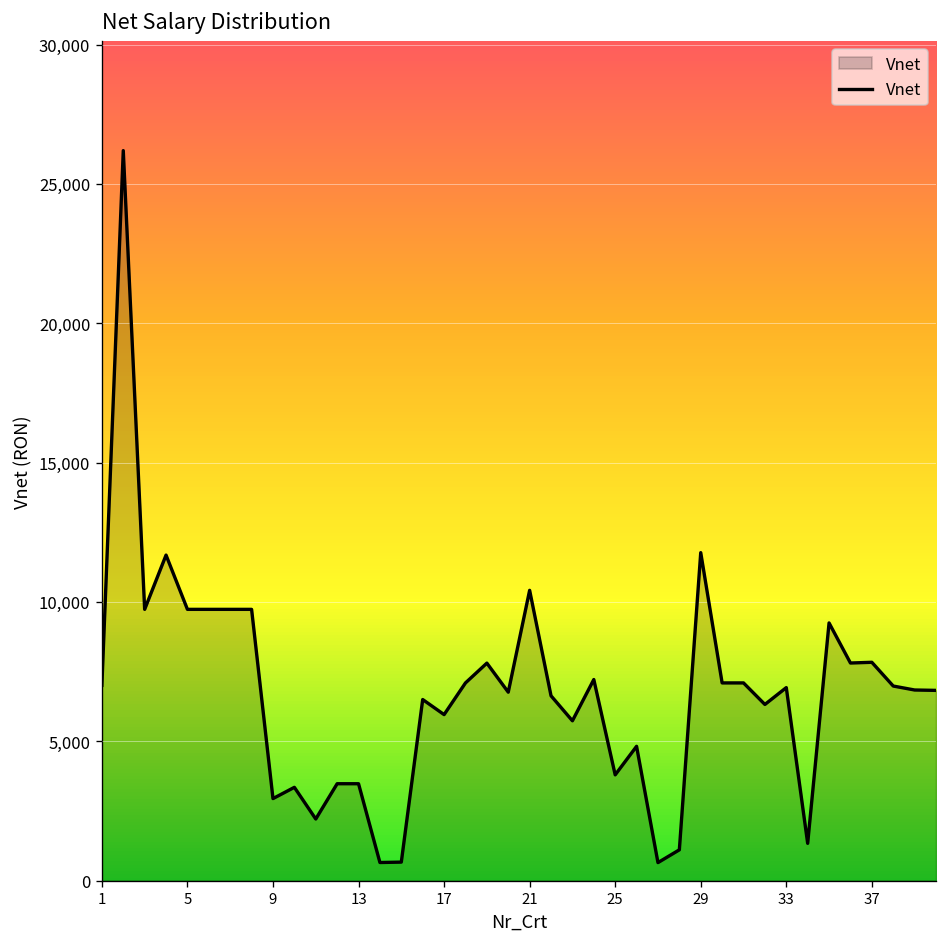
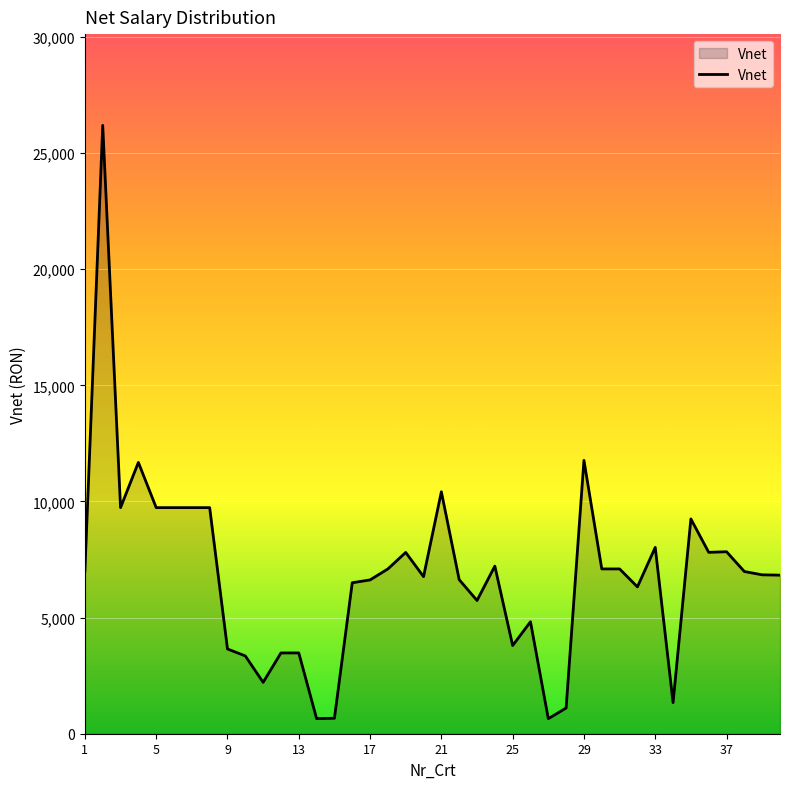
  {
    "1": "7,000",
    "5": "9,700",
-   "9": "2,900",
+   "9": "3,600",
    "13": "3,500",
-   "17": "6,000",
+   "17": "6,600",
    "21": "10,400",
    "25": "3,800",
    "29": "11,800",
-   "33": "6,900",
+   "33": "8,000",
    "37": "7,800"
  }
